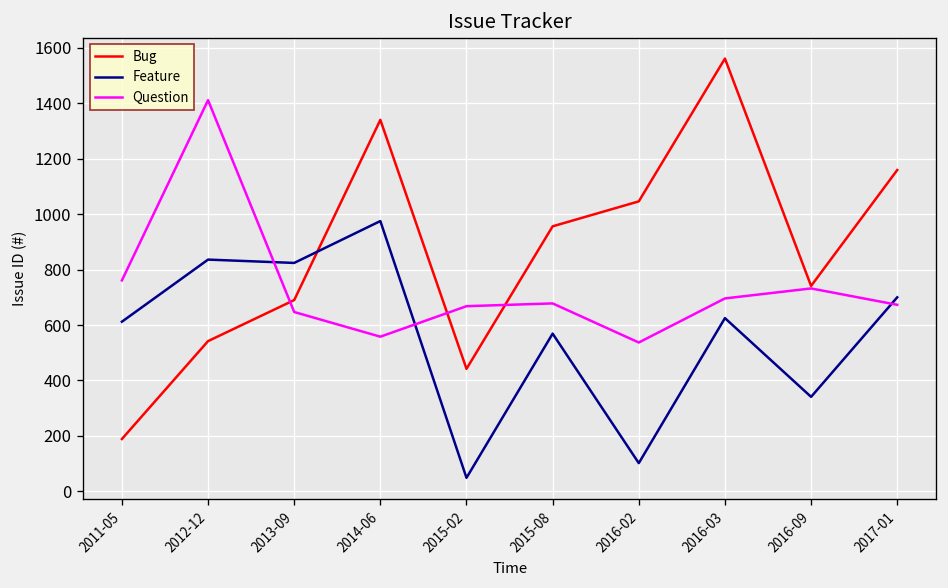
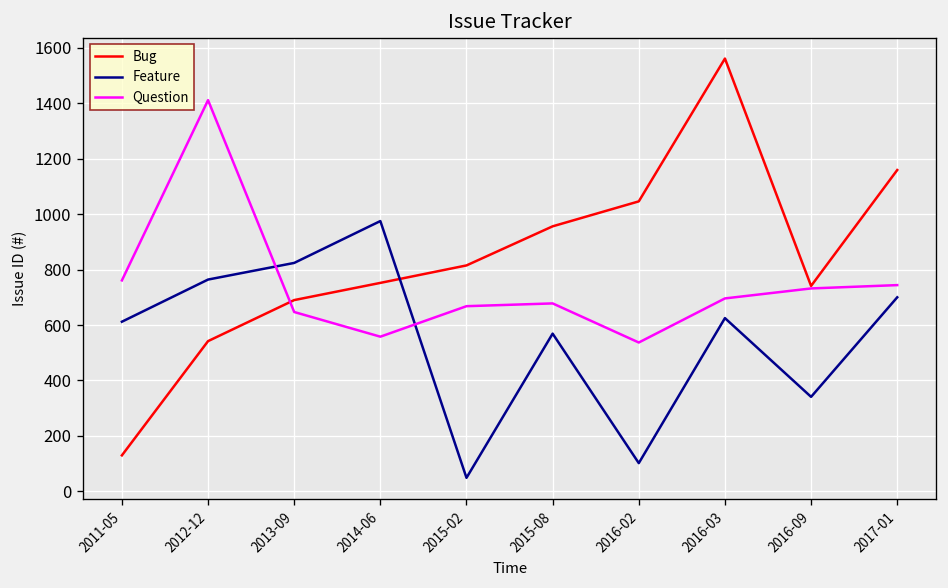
  {
    "Bug": {
-     "2011-05": 190,
+     "2011-05": 130,
      "2012-12": 540,
      "2013-09": 690,
-     "2014-06": 1340,
-     "2015-02": 440,
+     "2014-06": 750,
+     "2015-02": 820,
      "2015-08": 960,
      "2016-02": 1050,
      "2016-03": 1560,
      "2017-01": 1160
    },
    "Feature": {
      "2011-05": 610,
-     "2012-12": 840,
+     "2012-12": 760,
      "2013-09": 820,
      "2014-06": 980,
      "2015-02": 50,
      "2015-08": 570,
      "2016-02": 100,
      "2016-03": 630,
      "2016-09": 340,
      "2017-01": 700
    },
    "Question": {
      "2011-05": 760,
      "2012-12": 1410,
      "2013-09": 650,
      "2014-06": 560,
      "2015-02": 670,
      "2015-08": 680,
      "2016-02": 540,
      "2016-03": 700,
-     "2017-01": 670
+     "2017-01": 740
    }
  }
